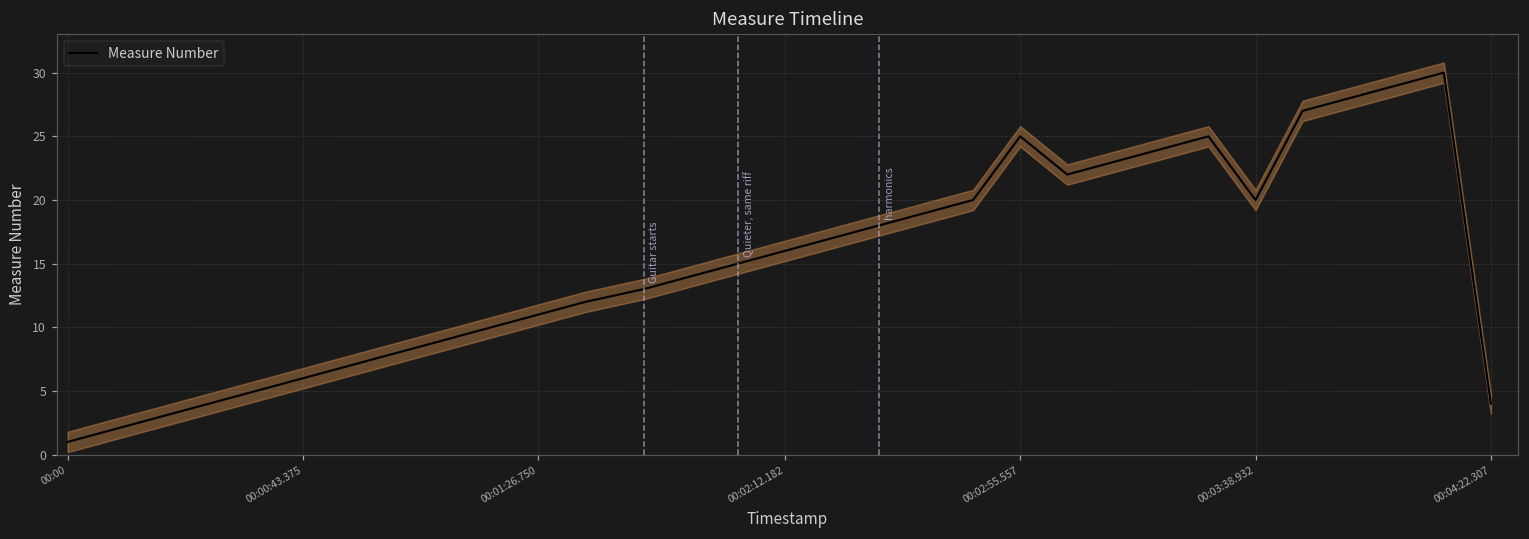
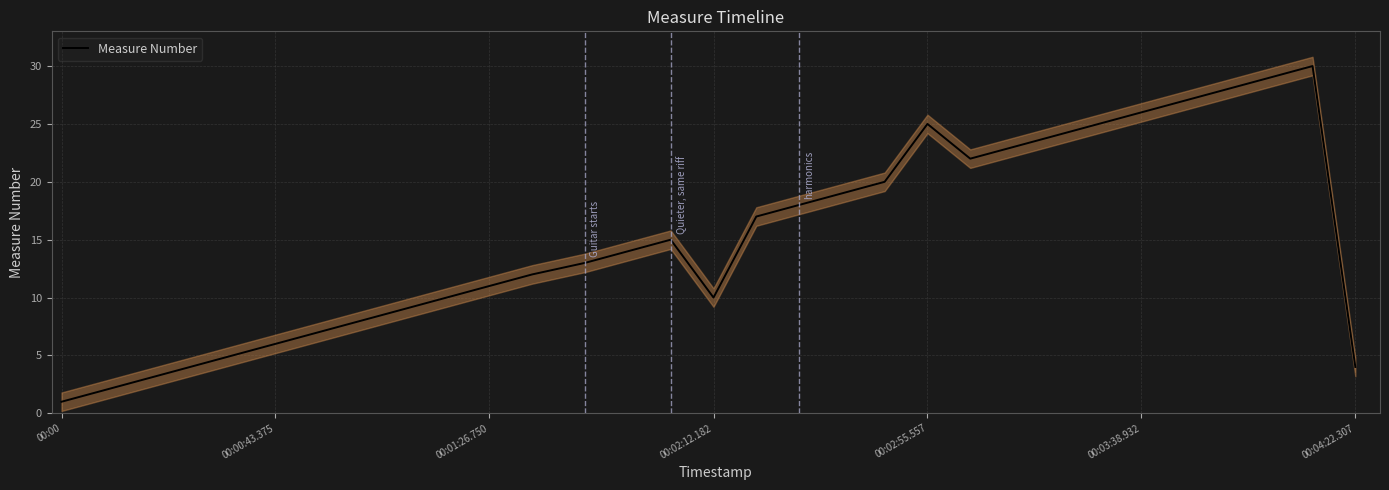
  {
    "Measure Number": {
      "00:00": 1,
      "00:00:43.375": 6,
      "00:01:26.750": 11,
-     "00:02:12.182": 16,
+     "00:02:12.182": 10,
      "00:02:55.557": 25,
-     "00:03:38.932": 20,
+     "00:03:38.932": 26,
      "00:04:22.307": 4
    }
  }
